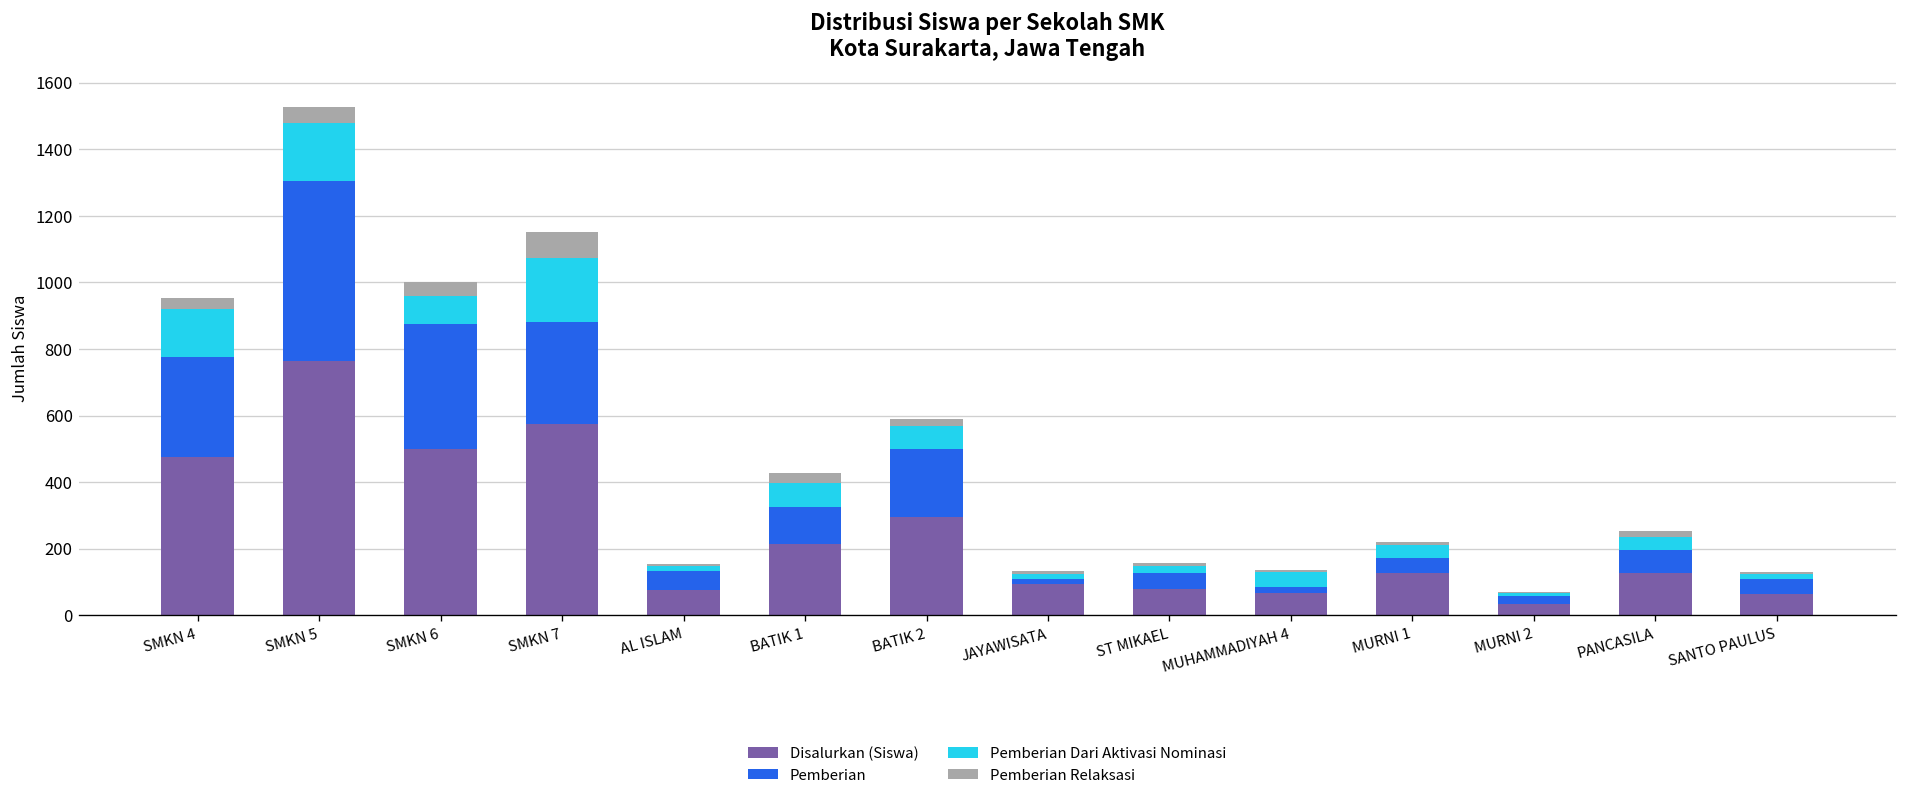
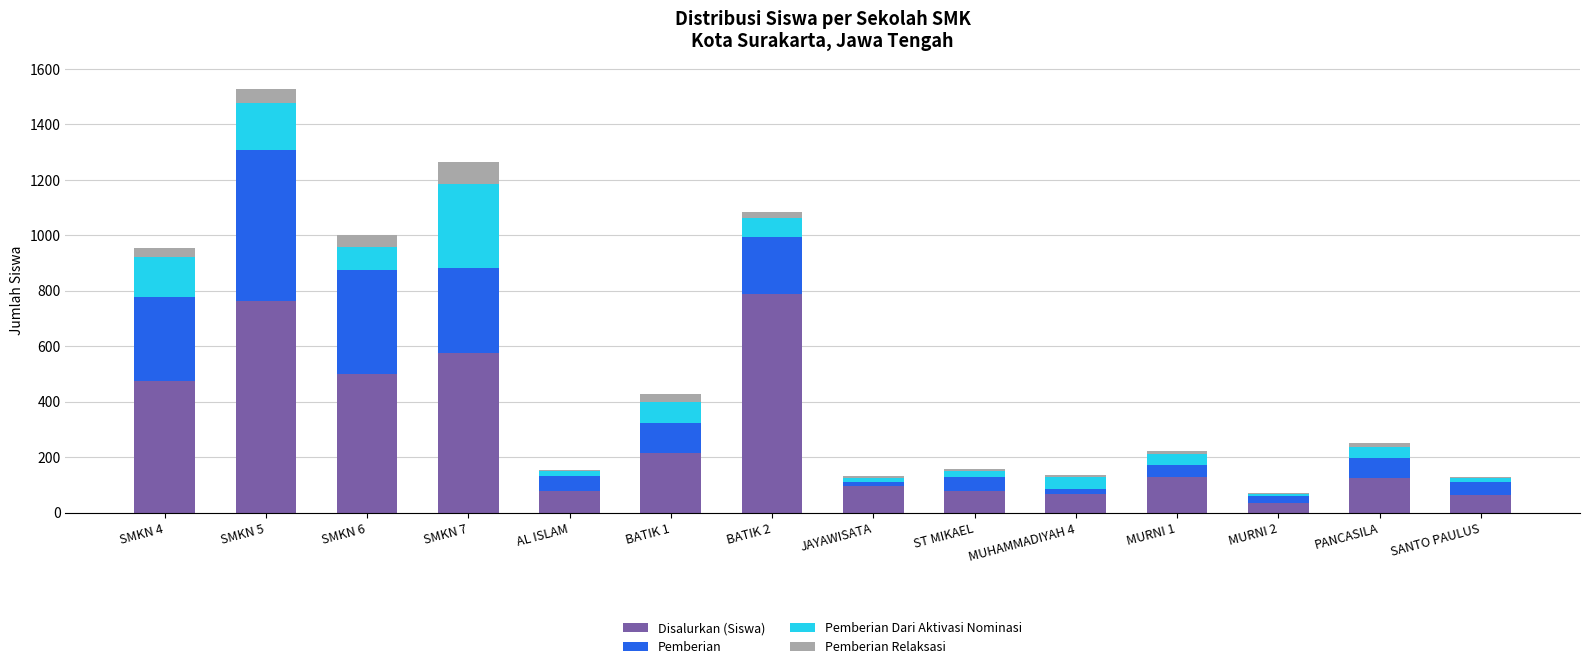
  {
    "Disalurkan (Siswa)": {
      "SMKN 4": 480,
      "SMKN 5": 760,
      "SMKN 6": 500,
      "SMKN 7": 580,
      "AL ISLAM": 80,
      "BATIK 1": 210,
-     "BATIK 2": 300,
+     "BATIK 2": 790,
      "JAYAWISATA": 100,
      "ST MIKAEL": 80,
      "MUHAMMADIYAH 4": 70,
      "MURNI 1": 130,
      "MURNI 2": 40,
      "PANCASILA": 130,
      "SANTO PAULUS": 70
    },
    "Pemberian": {
      "SMKN 4": 300,
      "SMKN 5": 540,
      "SMKN 6": 370,
      "SMKN 7": 310,
      "AL ISLAM": 60,
      "BATIK 1": 110,
      "BATIK 2": 210,
      "JAYAWISATA": 20,
      "ST MIKAEL": 50,
      "MUHAMMADIYAH 4": 20,
      "MURNI 1": 40,
      "MURNI 2": 20,
      "PANCASILA": 70,
      "SANTO PAULUS": 50
    },
    "Pemberian Dari Aktivasi Nominasi": {
      "SMKN 4": 150,
      "SMKN 5": 170,
      "SMKN 6": 90,
-     "SMKN 7": 190,
+     "SMKN 7": 300,
      "AL ISLAM": 20,
      "BATIK 1": 70,
      "BATIK 2": 70,
      "JAYAWISATA": 20,
      "ST MIKAEL": 20,
      "MUHAMMADIYAH 4": 50,
      "MURNI 1": 40,
      "PANCASILA": 40,
      "SANTO PAULUS": 10
    },
    "Pemberian Relaksasi": {
      "SMKN 4": 30,
      "SMKN 5": 50,
      "SMKN 6": 40,
      "SMKN 7": 80,
      "BATIK 1": 30,
      "BATIK 2": 20,
      "MURNI 1": 10,
      "PANCASILA": 20
    }
  }
